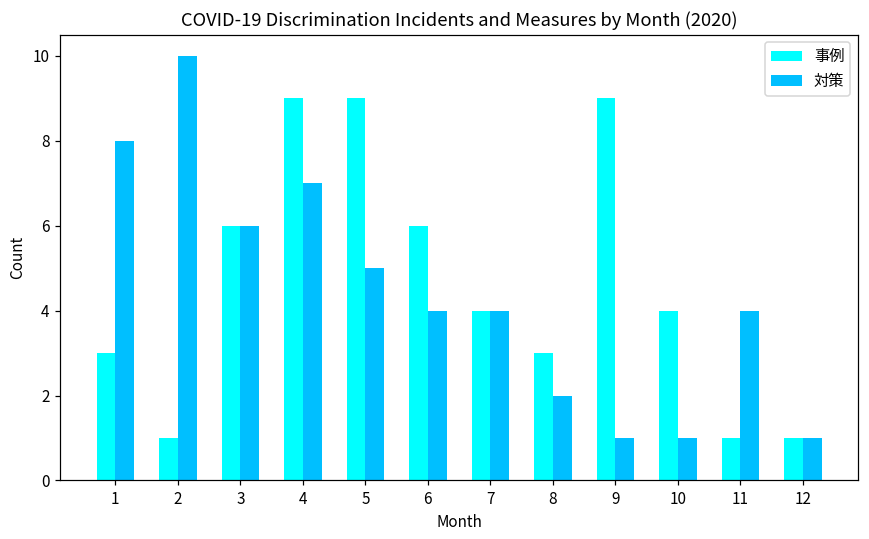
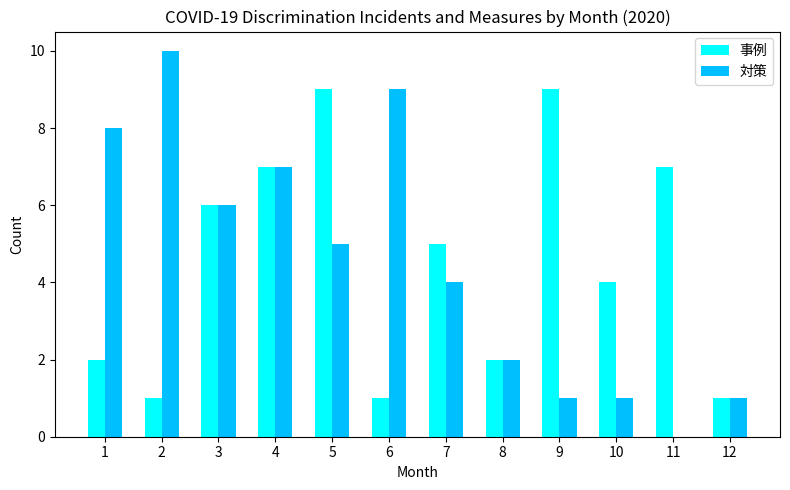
  {
    "事例": {
-     "1": 3,
+     "1": 2,
      "2": 1,
      "3": 6,
-     "4": 9,
+     "4": 7,
      "5": 9,
-     "6": 6,
-     "7": 4,
-     "8": 3,
+     "6": 1,
+     "7": 5,
+     "8": 2,
      "9": 9,
      "10": 4,
-     "11": 1,
+     "11": 7,
      "12": 1
    },
    "対策": {
      "1": 8,
      "2": 10,
      "3": 6,
      "4": 7,
      "5": 5,
-     "6": 4,
+     "6": 9,
      "7": 4,
      "8": 2,
      "9": 1,
      "10": 1,
-     "11": 4,
+     "11": 0,
      "12": 1
    }
  }
